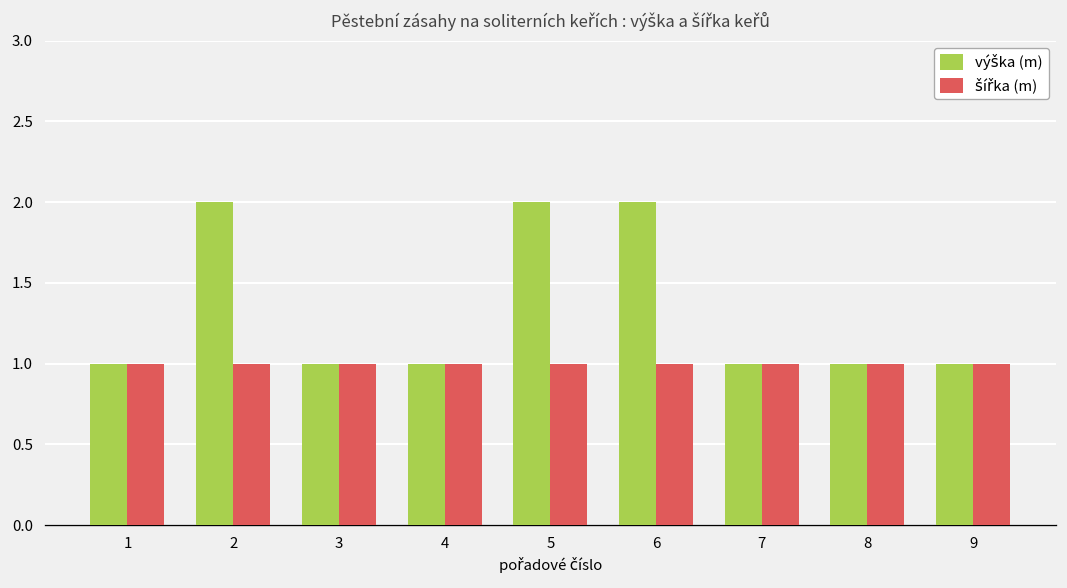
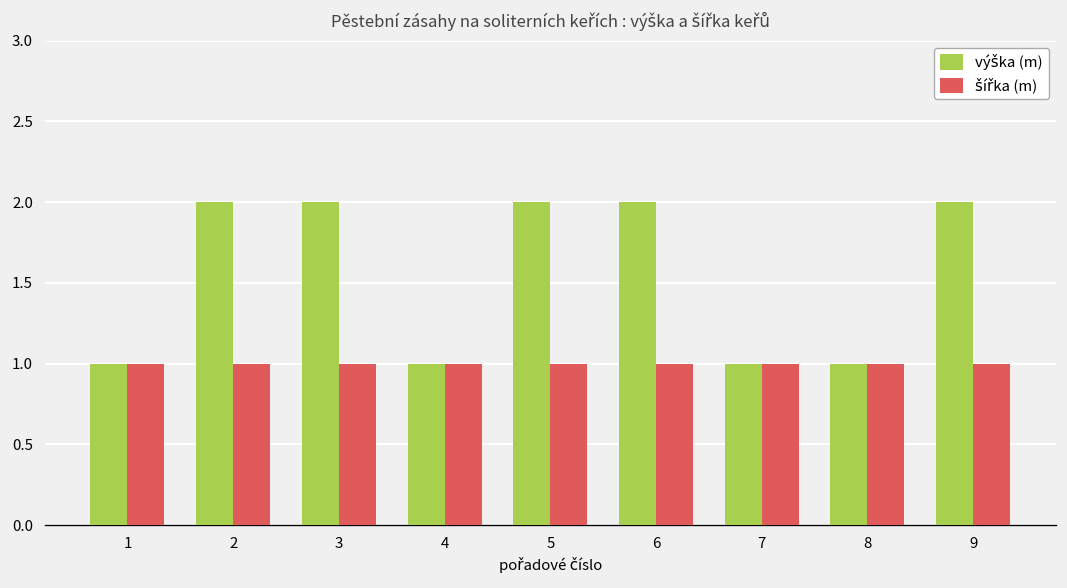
  {
    "výška (m)": {
      "1": 1,
      "2": 2,
-     "3": 1,
+     "3": 2,
      "4": 1,
      "5": 2,
      "6": 2,
      "7": 1,
      "8": 1,
-     "9": 1
+     "9": 2
    },
    "šířka (m)": {
      "1": 1,
      "2": 1,
      "3": 1,
      "4": 1,
      "5": 1,
      "6": 1,
      "7": 1,
      "8": 1,
      "9": 1
    }
  }
